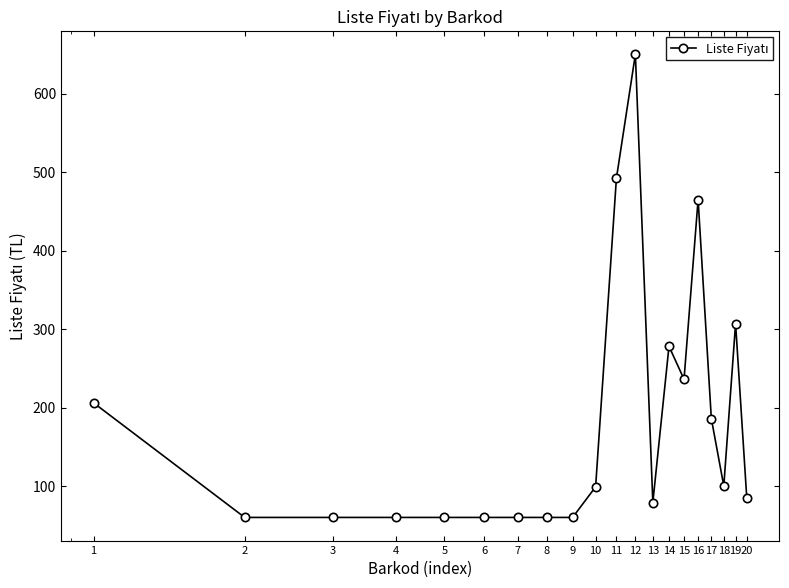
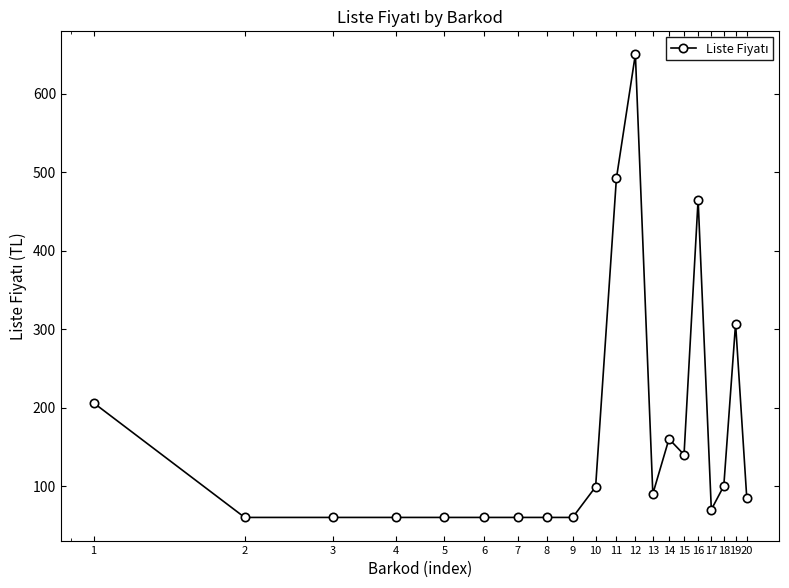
  {
    "1": 210,
    "2": 60,
    "3": 60,
    "4": 60,
    "5": 60,
    "6": 60,
    "7": 60,
    "8": 60,
    "9": 60,
    "10": 100,
    "11": 490,
    "12": 650,
-   "13": 80,
-   "14": 280,
-   "15": 240,
+   "13": 90,
+   "14": 160,
+   "15": 140,
    "16": 470,
-   "17": 190,
+   "17": 70,
    "18": 100,
    "19": 310,
    "20": 90
  }
